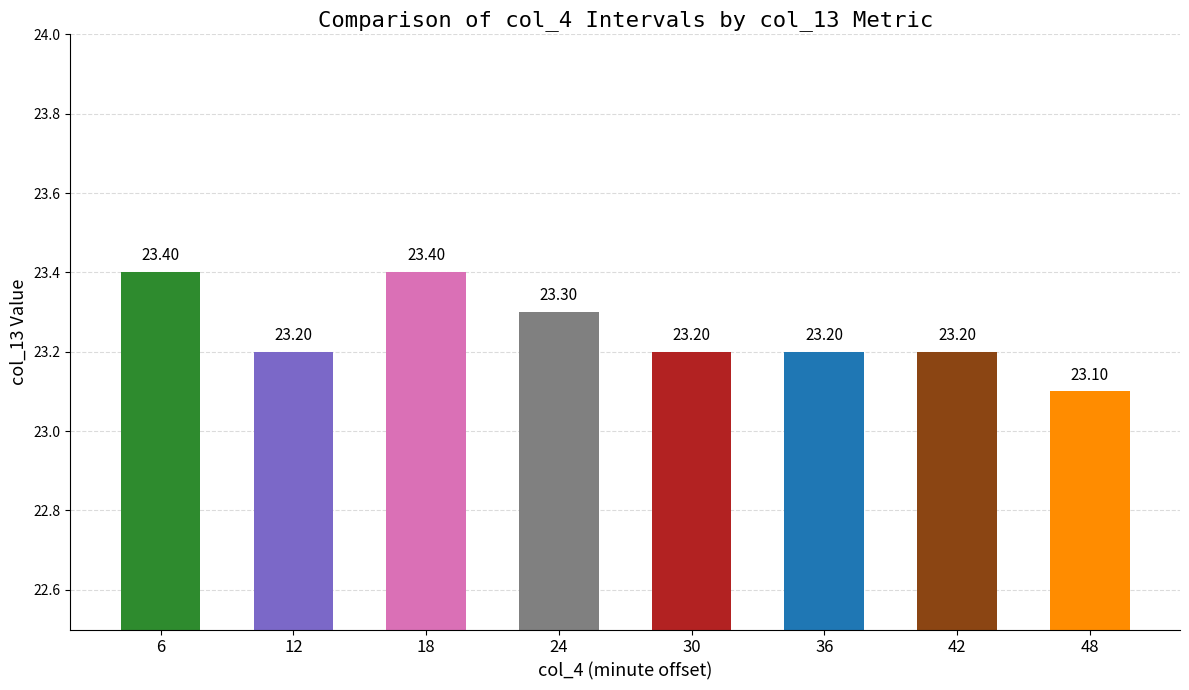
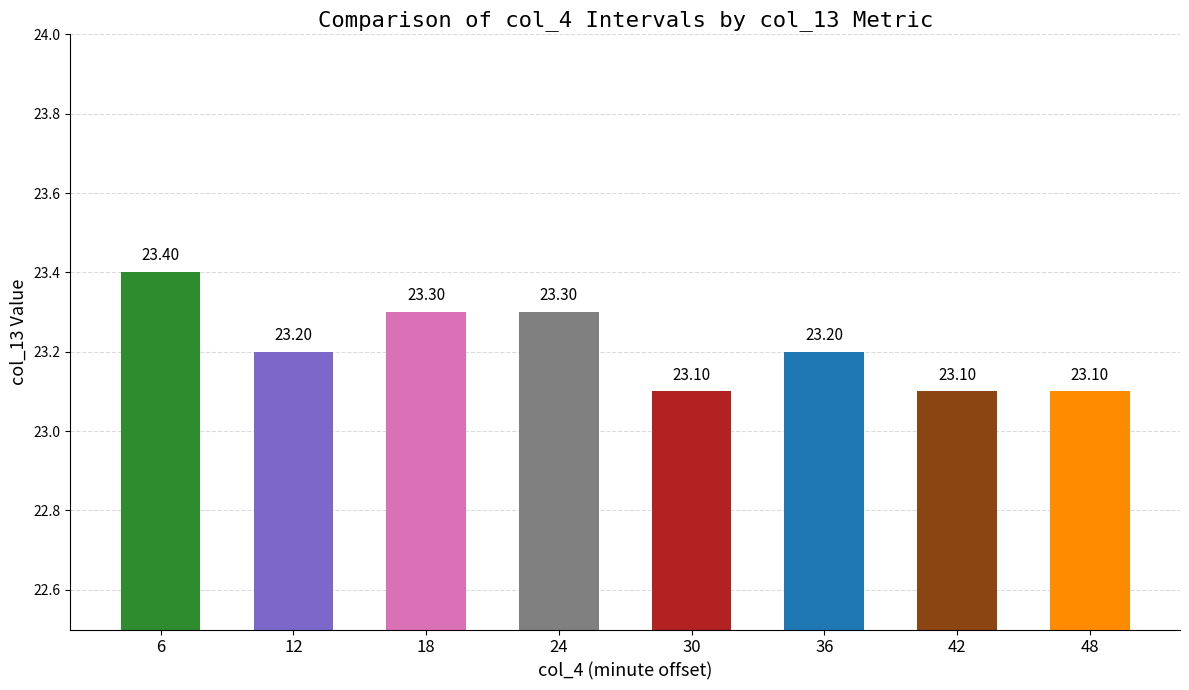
  {
    "6": 23.40,
    "12": 23.20,
-   "18": 23.40,
+   "18": 23.30,
    "24": 23.30,
-   "30": 23.20,
+   "30": 23.10,
    "36": 23.20,
-   "42": 23.20,
+   "42": 23.10,
    "48": 23.10
  }
